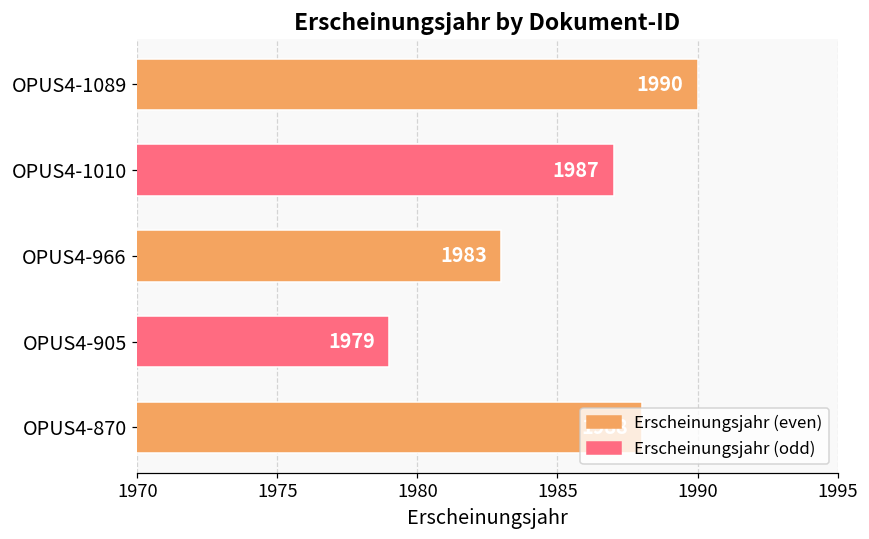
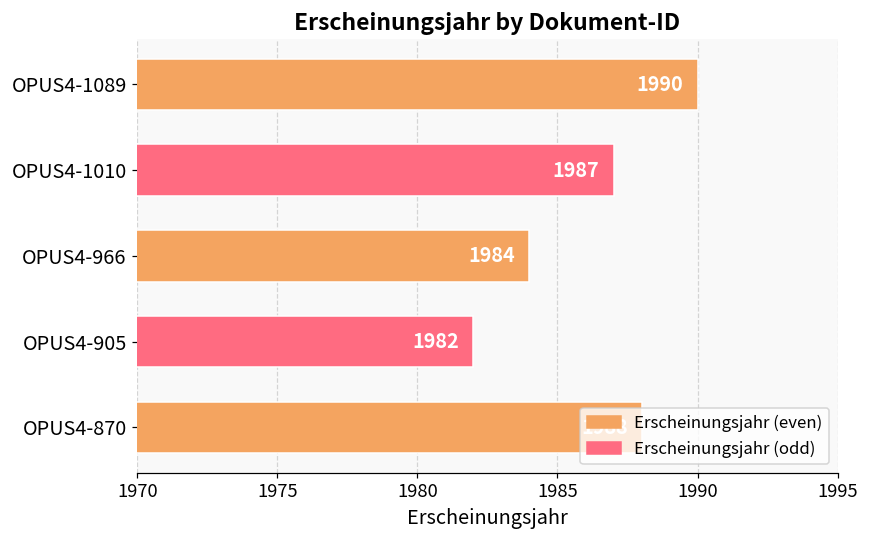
  {
    "OPUS4-1089": 1990,
    "OPUS4-1010": 1987,
-   "OPUS4-966": 1983,
-   "OPUS4-905": 1979
+   "OPUS4-966": 1984,
+   "OPUS4-905": 1982
  }
